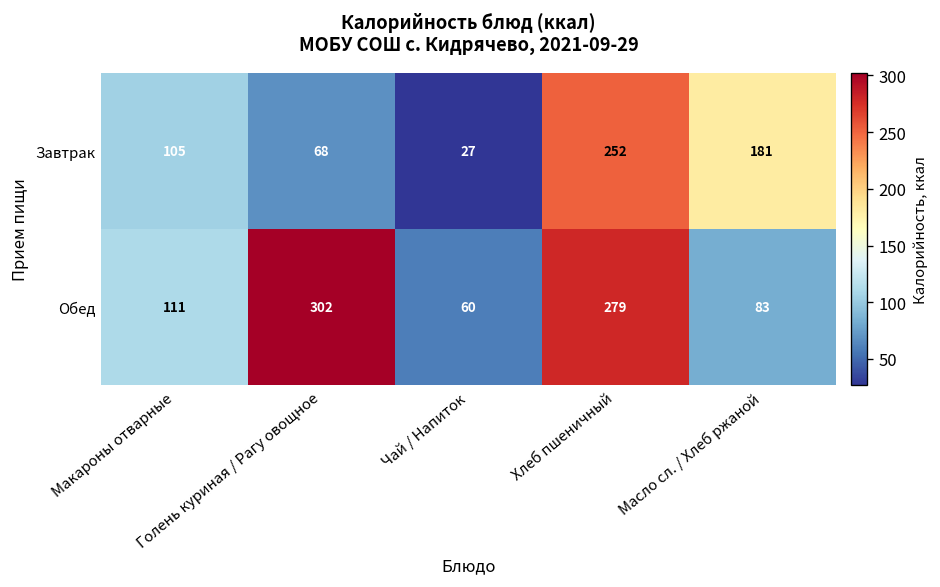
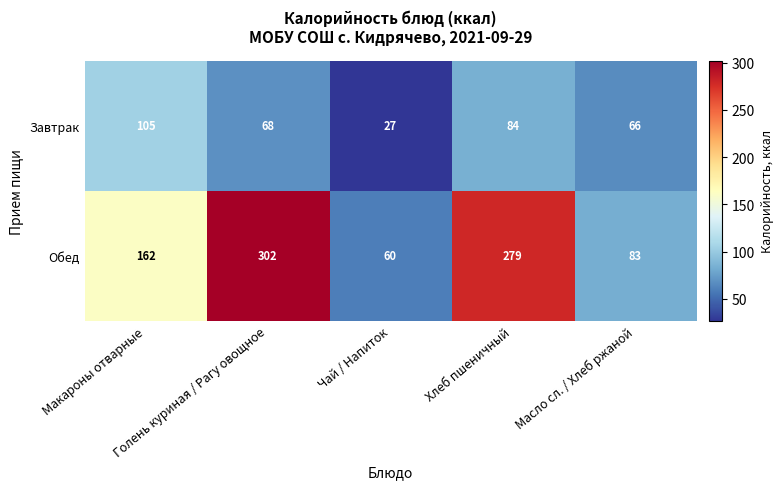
  {
    "Завтрак": {
      "Макароны отварные": 105,
      "Голень куриная / Рагу овощное": 68,
      "Чай / Напиток": 27,
-     "Хлеб пшеничный": 252,
-     "Масло сл. / Хлеб ржаной": 181
+     "Хлеб пшеничный": 84,
+     "Масло сл. / Хлеб ржаной": 66
    },
    "Обед": {
-     "Макароны отварные": 111,
+     "Макароны отварные": 162,
      "Голень куриная / Рагу овощное": 302,
      "Чай / Напиток": 60,
      "Хлеб пшеничный": 279,
      "Масло сл. / Хлеб ржаной": 83
    }
  }
